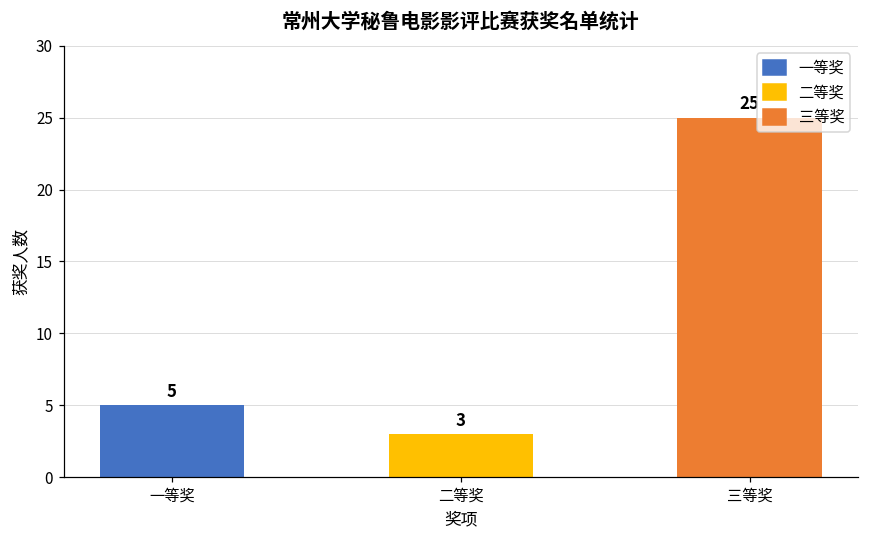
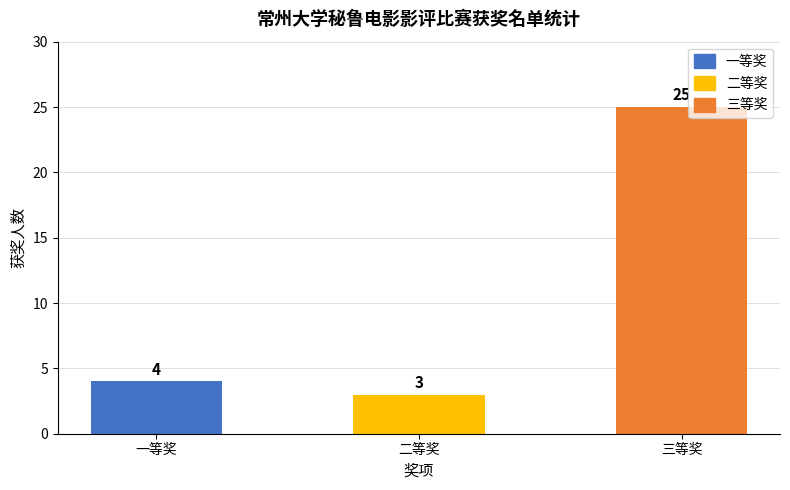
  {
-   "一等奖": 5,
+   "一等奖": 4,
    "二等奖": 3
  }
